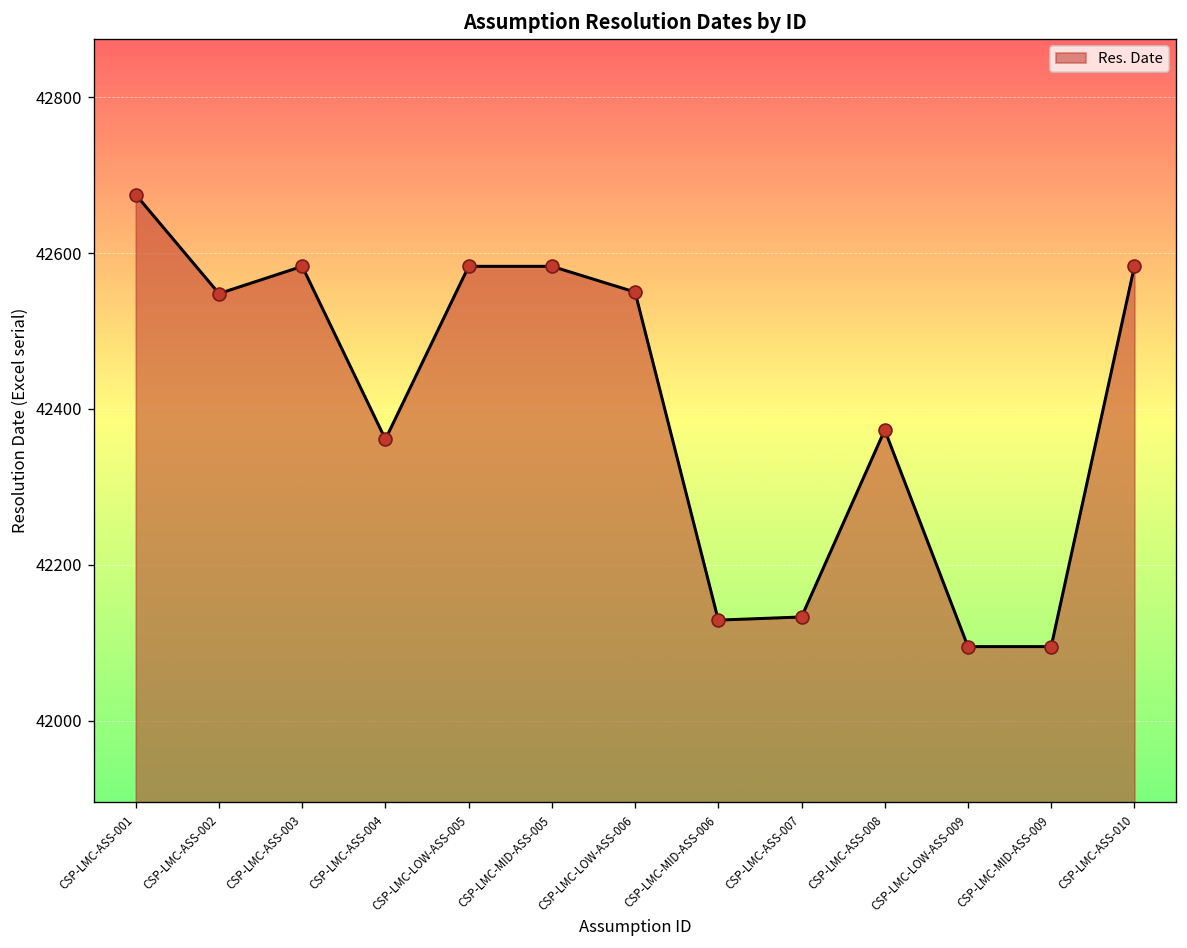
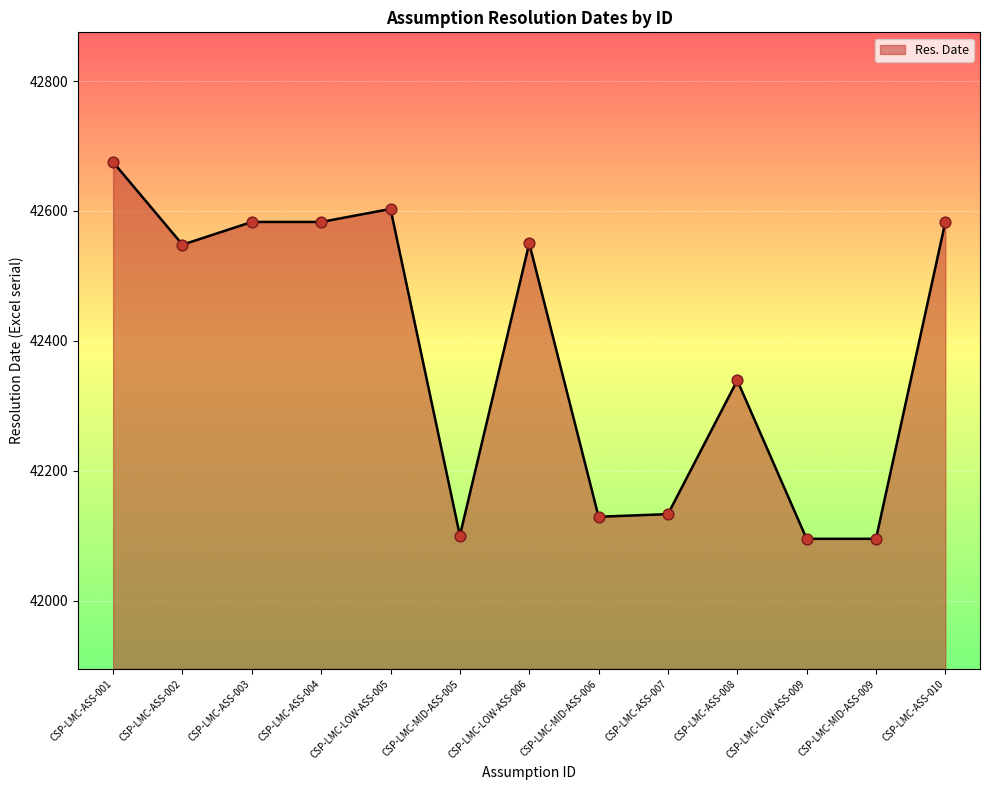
  {
    "CSP-LMC-ASS-001": 42680,
    "CSP-LMC-ASS-002": 42550,
    "CSP-LMC-ASS-003": 42580,
-   "CSP-LMC-ASS-004": 42360,
-   "CSP-LMC-LOW-ASS-005": 42580,
-   "CSP-LMC-MID-ASS-005": 42580,
+   "CSP-LMC-ASS-004": 42580,
+   "CSP-LMC-LOW-ASS-005": 42600,
+   "CSP-LMC-MID-ASS-005": 42100,
    "CSP-LMC-LOW-ASS-006": 42550,
    "CSP-LMC-MID-ASS-006": 42130,
    "CSP-LMC-ASS-007": 42130,
-   "CSP-LMC-ASS-008": 42370,
+   "CSP-LMC-ASS-008": 42340,
    "CSP-LMC-LOW-ASS-009": 42100,
    "CSP-LMC-MID-ASS-009": 42100,
    "CSP-LMC-ASS-010": 42580
  }
